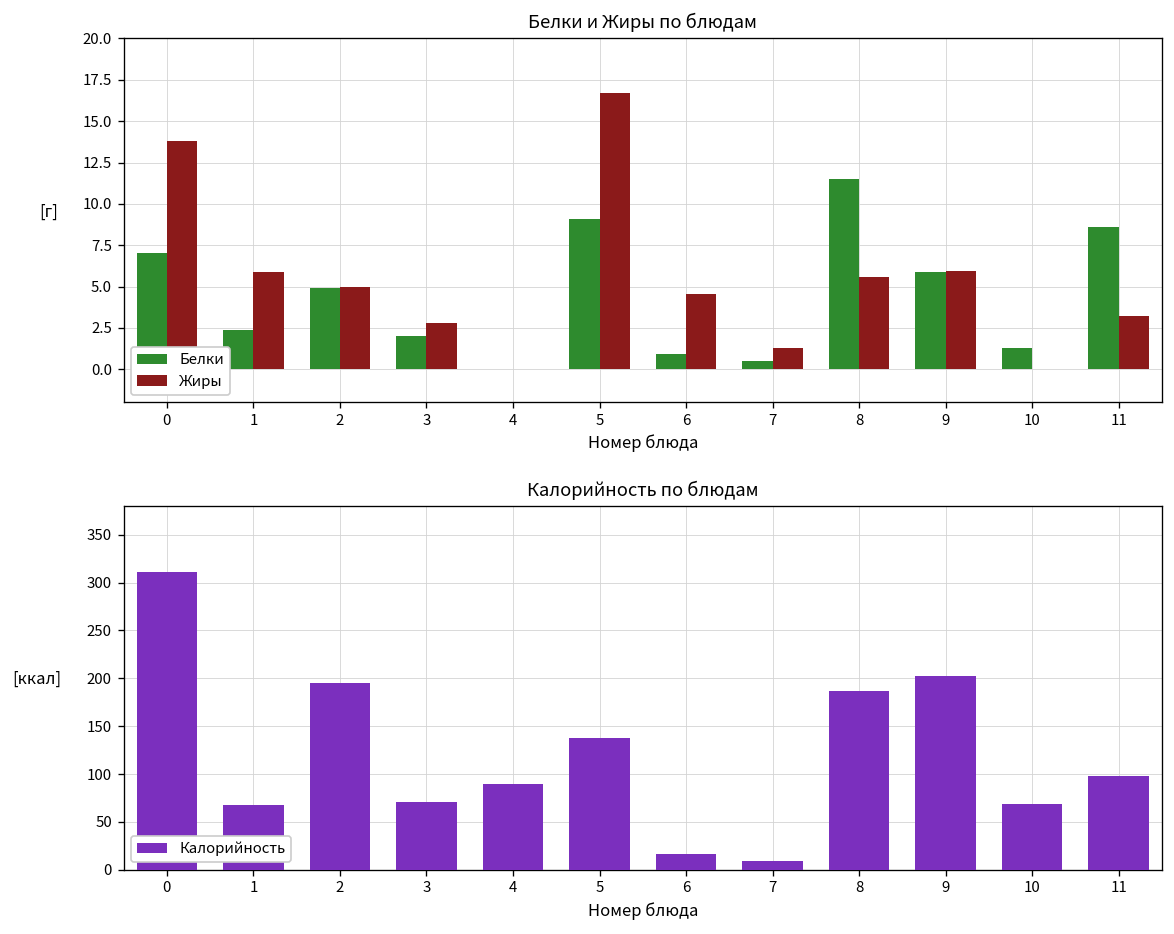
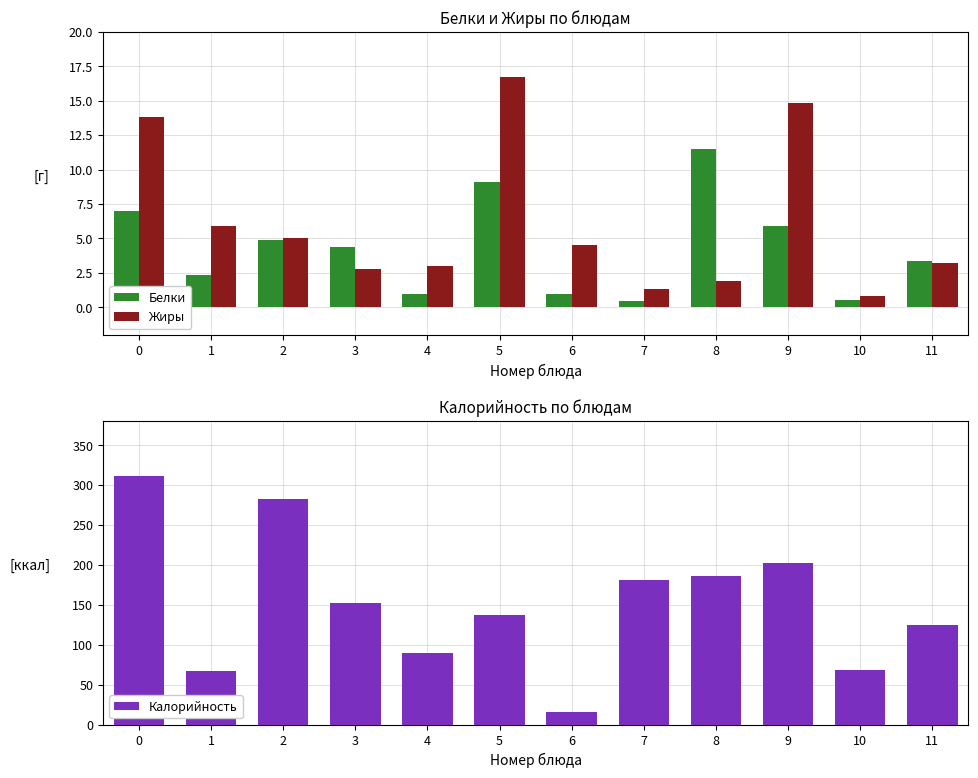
  {
    "Белки и Жиры по блюдам": {
      "Белки": {
        "0": 7.0,
        "1": 2.4,
        "2": 4.9,
-       "3": 2.0,
-       "4": 0,
+       "3": 4.4,
+       "4": 1,
        "5": 9.1,
        "6": 0.9,
        "7": 0.5,
        "8": 11.5,
        "9": 5.9,
-       "10": 1.3,
-       "11": 8.6
+       "10": 0.5,
+       "11": 3.4
      },
      "Жиры": {
        "0": 13.8,
        "1": 5.9,
        "2": 5.0,
        "3": 2.8,
-       "4": 0,
+       "4": 3,
        "5": 16.7,
        "6": 4.5,
        "7": 1.3,
-       "8": 5.6,
-       "9": 6.0,
-       "10": 0.0,
+       "8": 1.9,
+       "9": 14.8,
+       "10": 0.8,
        "11": 3.2
      }
    },
    "Калорийность по блюдам": {
      "0": 310,
      "1": 70,
-     "2": 200,
-     "3": 70,
+     "2": 280,
+     "3": 150,
      "4": 90,
      "5": 140,
      "6": 20,
-     "7": 10,
+     "7": 180,
      "8": 190,
      "9": 200,
      "10": 70,
-     "11": 100
+     "11": 130
    }
  }
